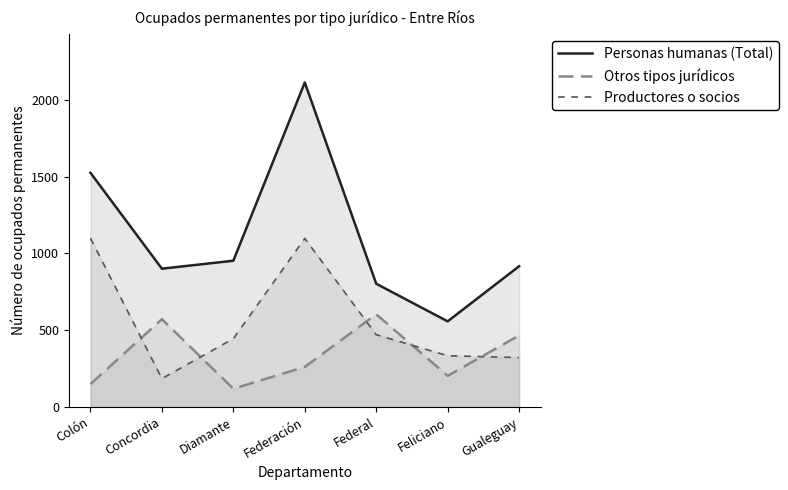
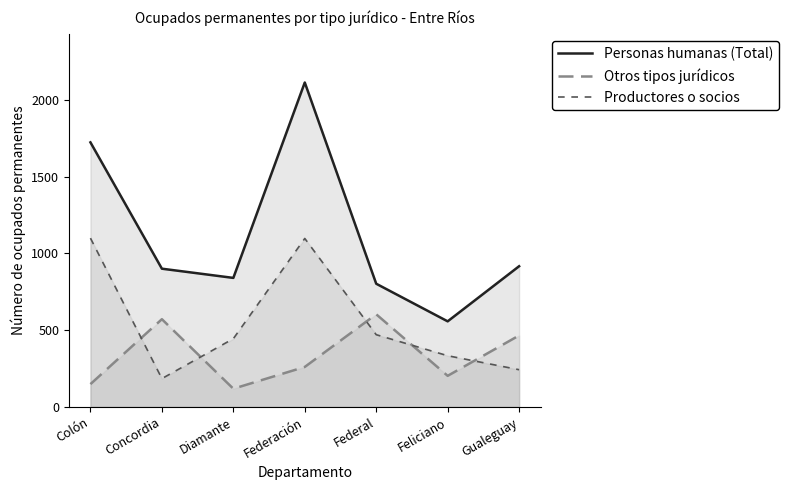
  {
    "Personas humanas (Total)": {
-     "Colón": 1530,
+     "Colón": 1720,
      "Concordia": 900,
-     "Diamante": 950,
+     "Diamante": 840,
      "Federación": 2110,
      "Federal": 800,
      "Feliciano": 560,
      "Gualeguay": 920
    },
    "Otros tipos jurídicos": {
      "Colón": 150,
      "Concordia": 570,
      "Diamante": 120,
      "Federación": 260,
      "Federal": 600,
      "Feliciano": 200,
      "Gualeguay": 470
    },
    "Productores o socios": {
      "Colón": 1100,
      "Concordia": 180,
      "Diamante": 440,
      "Federación": 1100,
      "Federal": 470,
      "Feliciano": 330,
-     "Gualeguay": 320
+     "Gualeguay": 240
    }
  }
